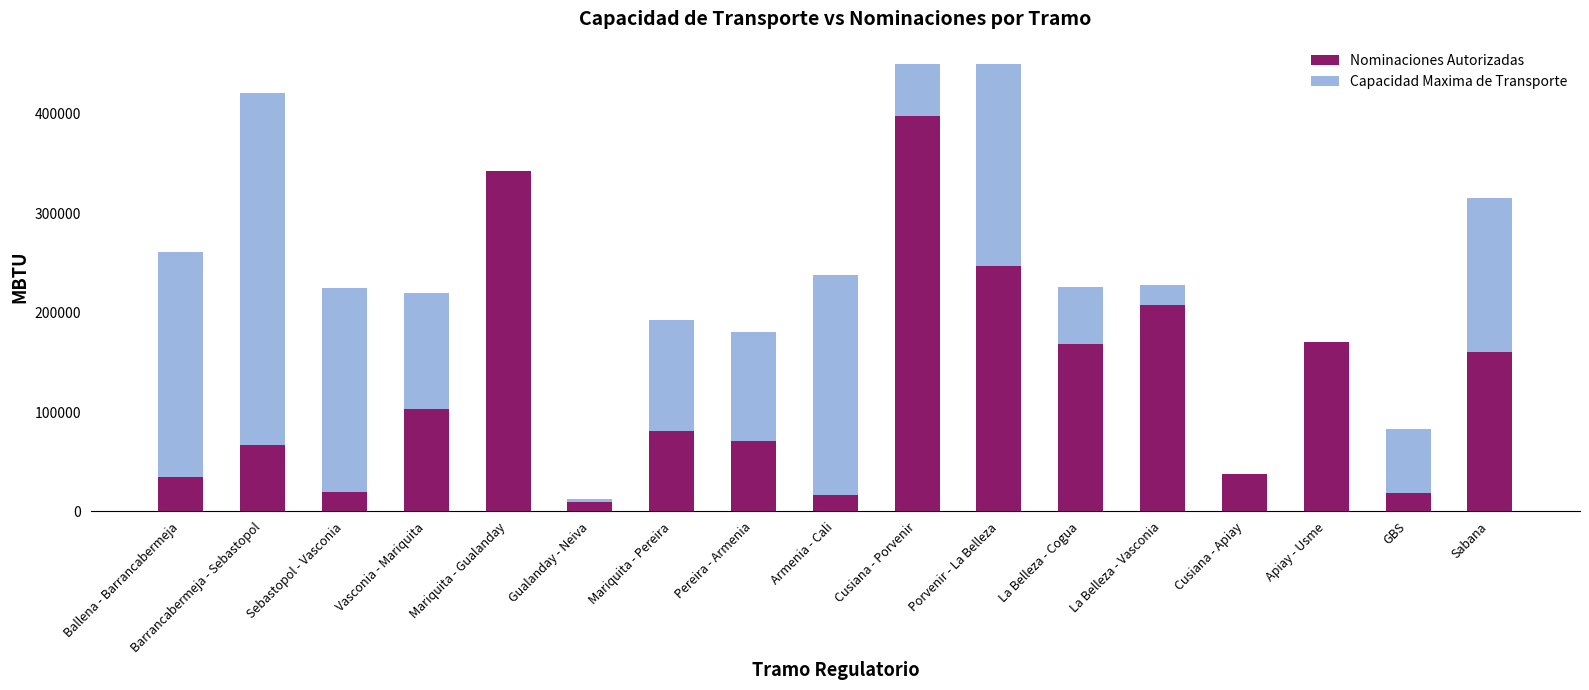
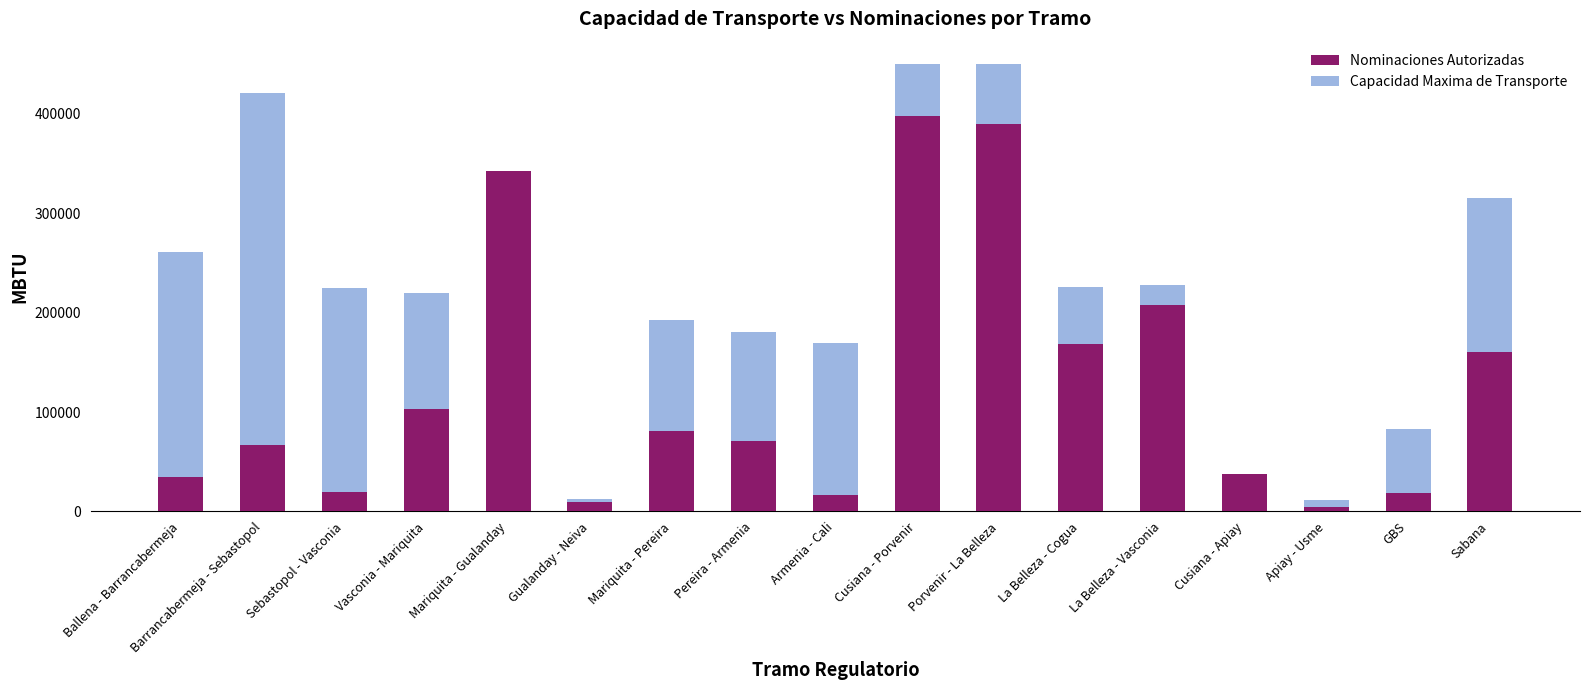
  {
    "Nominaciones Autorizadas": {
      "Mariquita - Gualanday": 340000,
-     "Porvenir - La Belleza": 250000,
+     "Porvenir - La Belleza": 390000,
      "Cusiana - Apiay": 40000,
-     "Apiay - Usme": 170000
+     "Apiay - Usme": 0
    },
    "Capacidad Maxima de Transporte": {
      "Ballena - Barrancabermeja": 260000,
      "Barrancabermeja - Sebastopol": 420000,
      "Sebastopol - Vasconia": 230000,
      "Vasconia - Mariquita": 220000,
      "Gualanday - Neiva": 10000,
      "Mariquita - Pereira": 190000,
      "Pereira - Armenia": 180000,
-     "Armenia - Cali": 240000,
+     "Armenia - Cali": 170000,
      "Cusiana - Porvenir": 450000,
      "Porvenir - La Belleza": 450000,
      "La Belleza - Cogua": 230000,
      "La Belleza - Vasconia": 230000,
      "Cusiana - Apiay": 40000,
      "GBS": 80000,
      "Sabana": 320000
    }
  }
